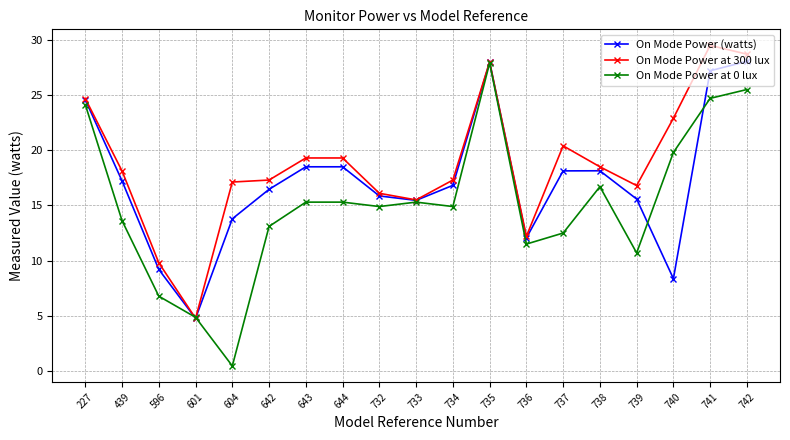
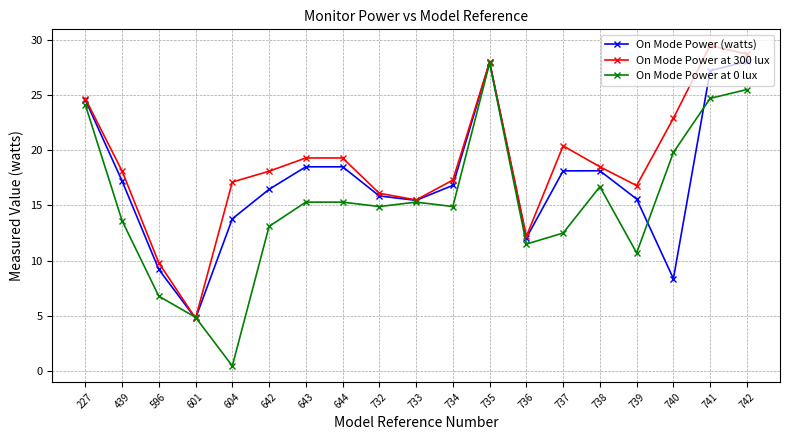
  {
    "On Mode Power (watts)": {
      "439": 17.2,
      "596": 9.2,
      "604": 13.8,
      "642": 16.5,
      "643": 18.5,
      "644": 18.5,
      "732": 15.9,
      "734": 16.8,
      "737": 18.1,
      "738": 18.1,
      "739": 15.6,
      "740": 8.4
    },
    "On Mode Power at 300 lux": {
      "439": 18.1,
      "596": 9.8,
      "604": 17.1,
-     "642": 17.3,
+     "642": 18.1,
      "643": 19.3,
      "644": 19.3,
      "732": 16.1,
      "734": 17.3,
      "737": 20.4,
      "738": 18.5,
      "739": 16.8,
      "740": 22.9
    },
    "On Mode Power at 0 lux": {
      "227": 24.1,
      "439": 13.6,
      "596": 6.8,
      "604": 0.5,
      "642": 13.1,
      "643": 15.3,
      "644": 15.3,
      "732": 14.9,
      "734": 14.9,
      "736": 11.5,
      "737": 12.5,
      "738": 16.7,
      "739": 10.7,
      "740": 19.8,
      "741": 24.7,
      "742": 25.5
    }
  }
